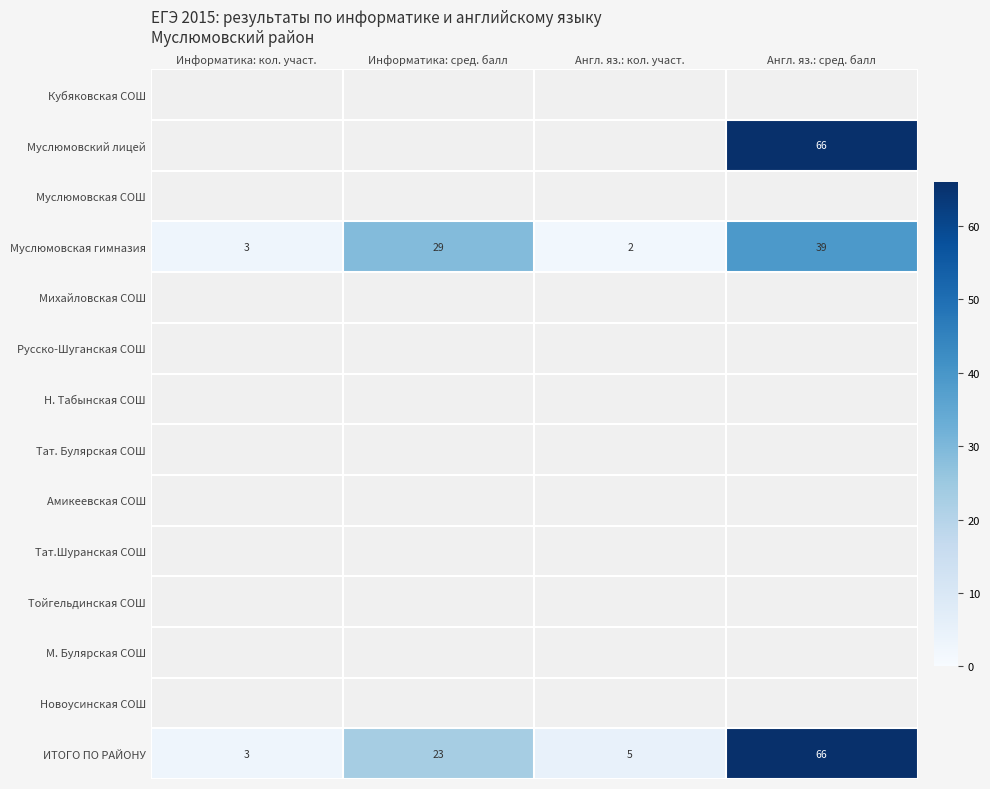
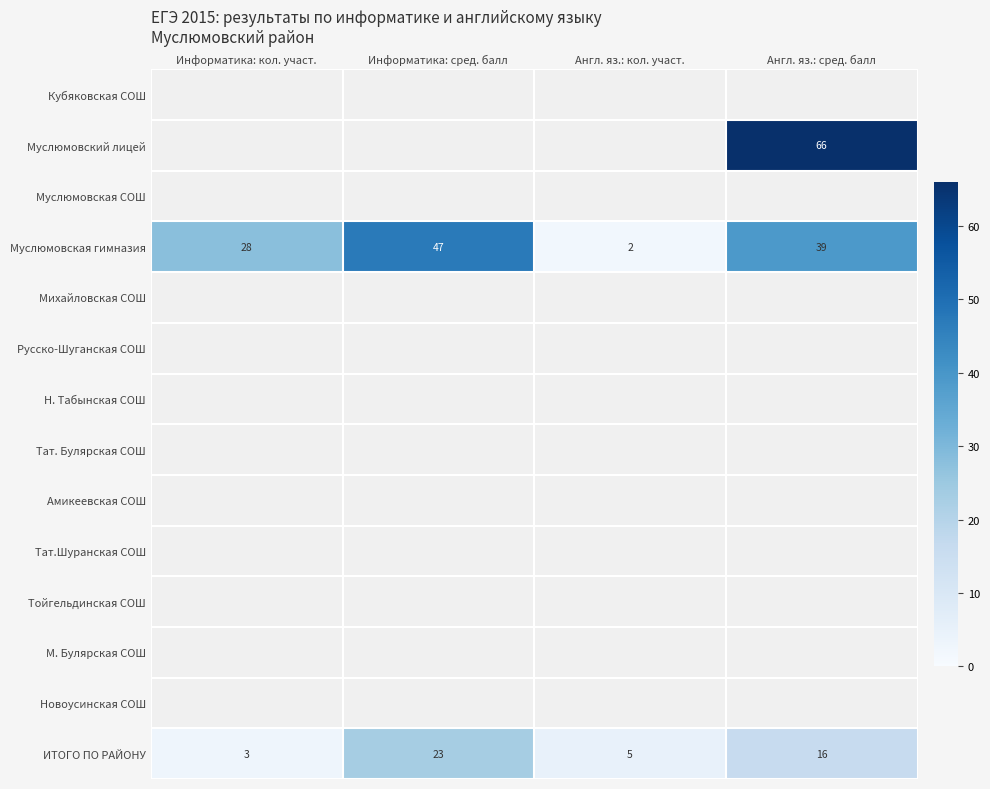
  {
    "Муслюмовский лицей": {
      "Англ. яз.: сред. балл": 66
    },
    "Муслюмовская гимназия": {
-     "Информатика: кол. участ.": 3,
-     "Информатика: сред. балл": 29,
+     "Информатика: кол. участ.": 28,
+     "Информатика: сред. балл": 47,
      "Англ. яз.: кол. участ.": 2,
      "Англ. яз.: сред. балл": 39
    },
    "ИТОГО ПО РАЙОНУ": {
      "Информатика: кол. участ.": 3,
      "Информатика: сред. балл": 23,
      "Англ. яз.: кол. участ.": 5,
-     "Англ. яз.: сред. балл": 66
+     "Англ. яз.: сред. балл": 16
    }
  }
